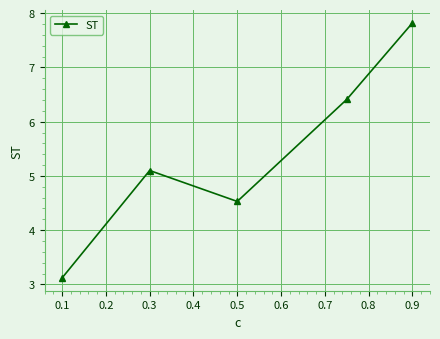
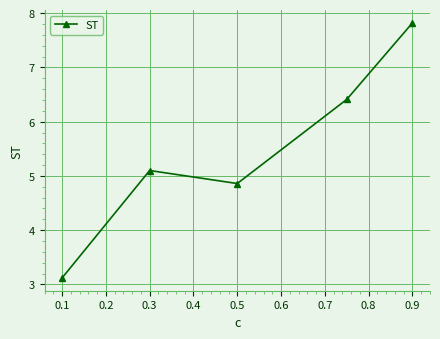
  {
    "0.1": 3.1,
    "0.3": 5.1,
-   "0.5": 4.5,
+   "0.5": 4.9,
    "0.9": 7.8
  }
